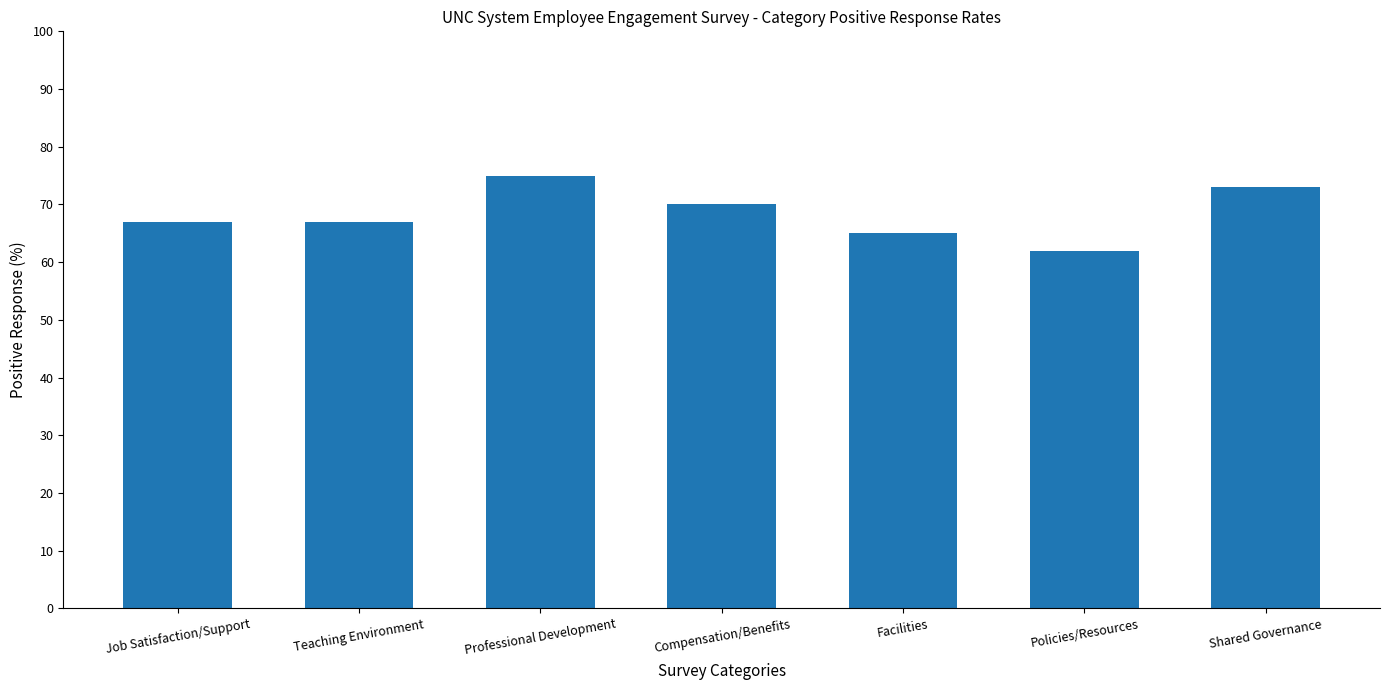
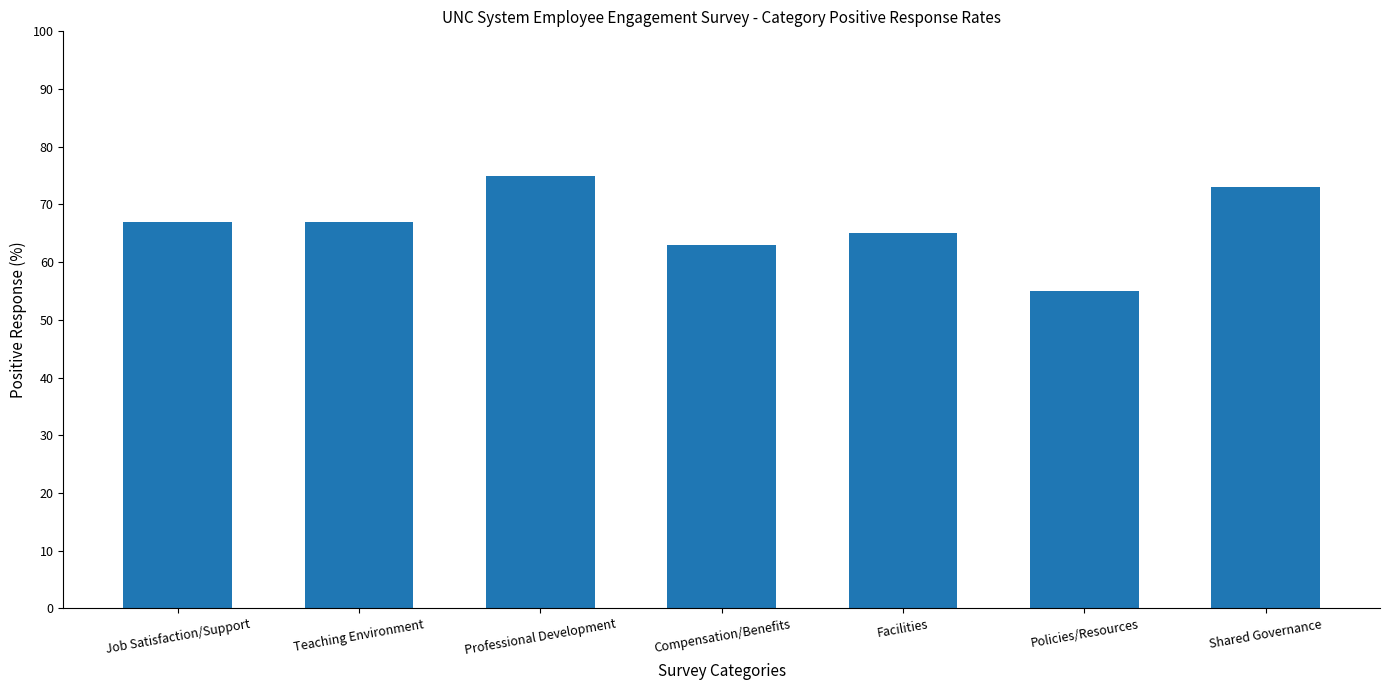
  {
    "Job Satisfaction/Support": 67,
    "Teaching Environment": 67,
    "Professional Development": 75,
-   "Compensation/Benefits": 70,
+   "Compensation/Benefits": 63,
    "Facilities": 65,
-   "Policies/Resources": 62,
+   "Policies/Resources": 55,
    "Shared Governance": 73
  }
